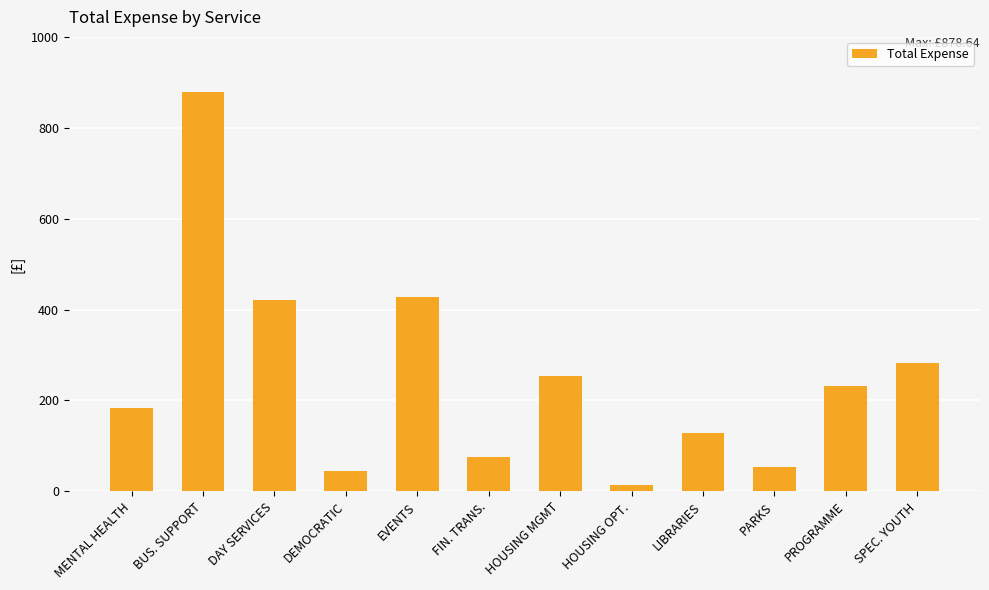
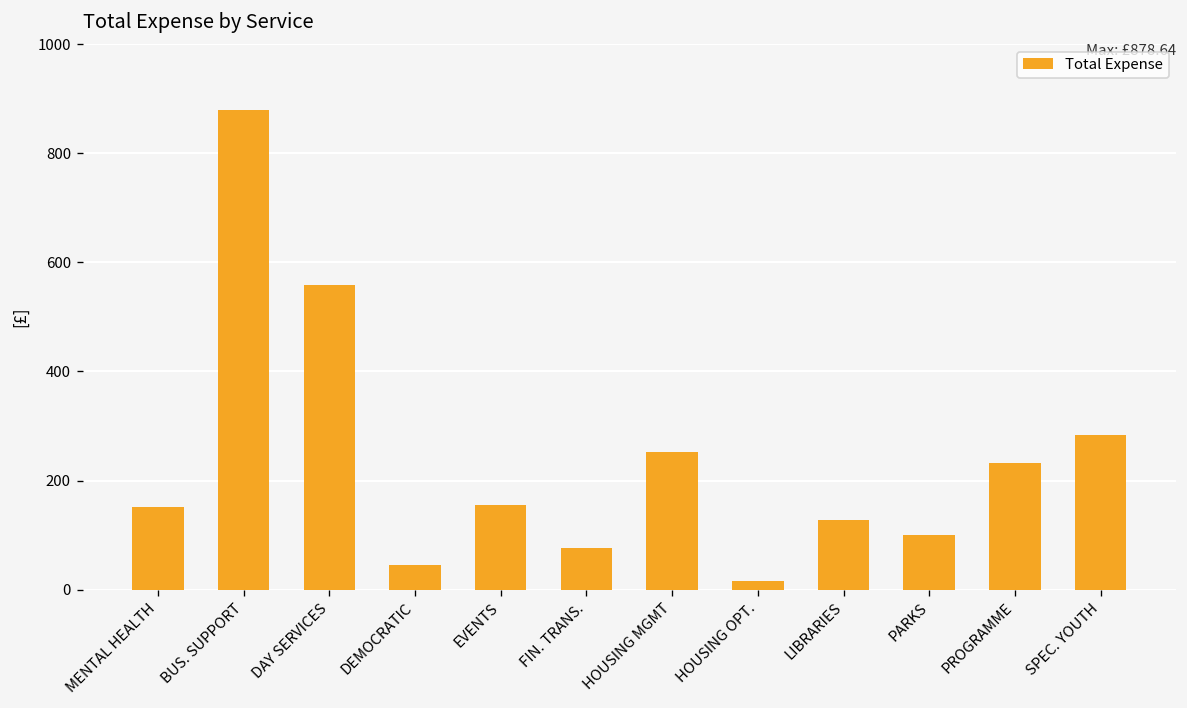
  {
-   "MENTAL HEALTH": 180,
+   "MENTAL HEALTH": 150,
    "BUS. SUPPORT": 880,
-   "DAY SERVICES": 420,
+   "DAY SERVICES": 560,
    "DEMOCRATIC": 40,
-   "EVENTS": 430,
+   "EVENTS": 160,
    "FIN. TRANS.": 80,
    "HOUSING MGMT": 250,
    "HOUSING OPT.": 10,
    "LIBRARIES": 130,
-   "PARKS": 50,
+   "PARKS": 100,
    "PROGRAMME": 230,
    "SPEC. YOUTH": 280
  }
